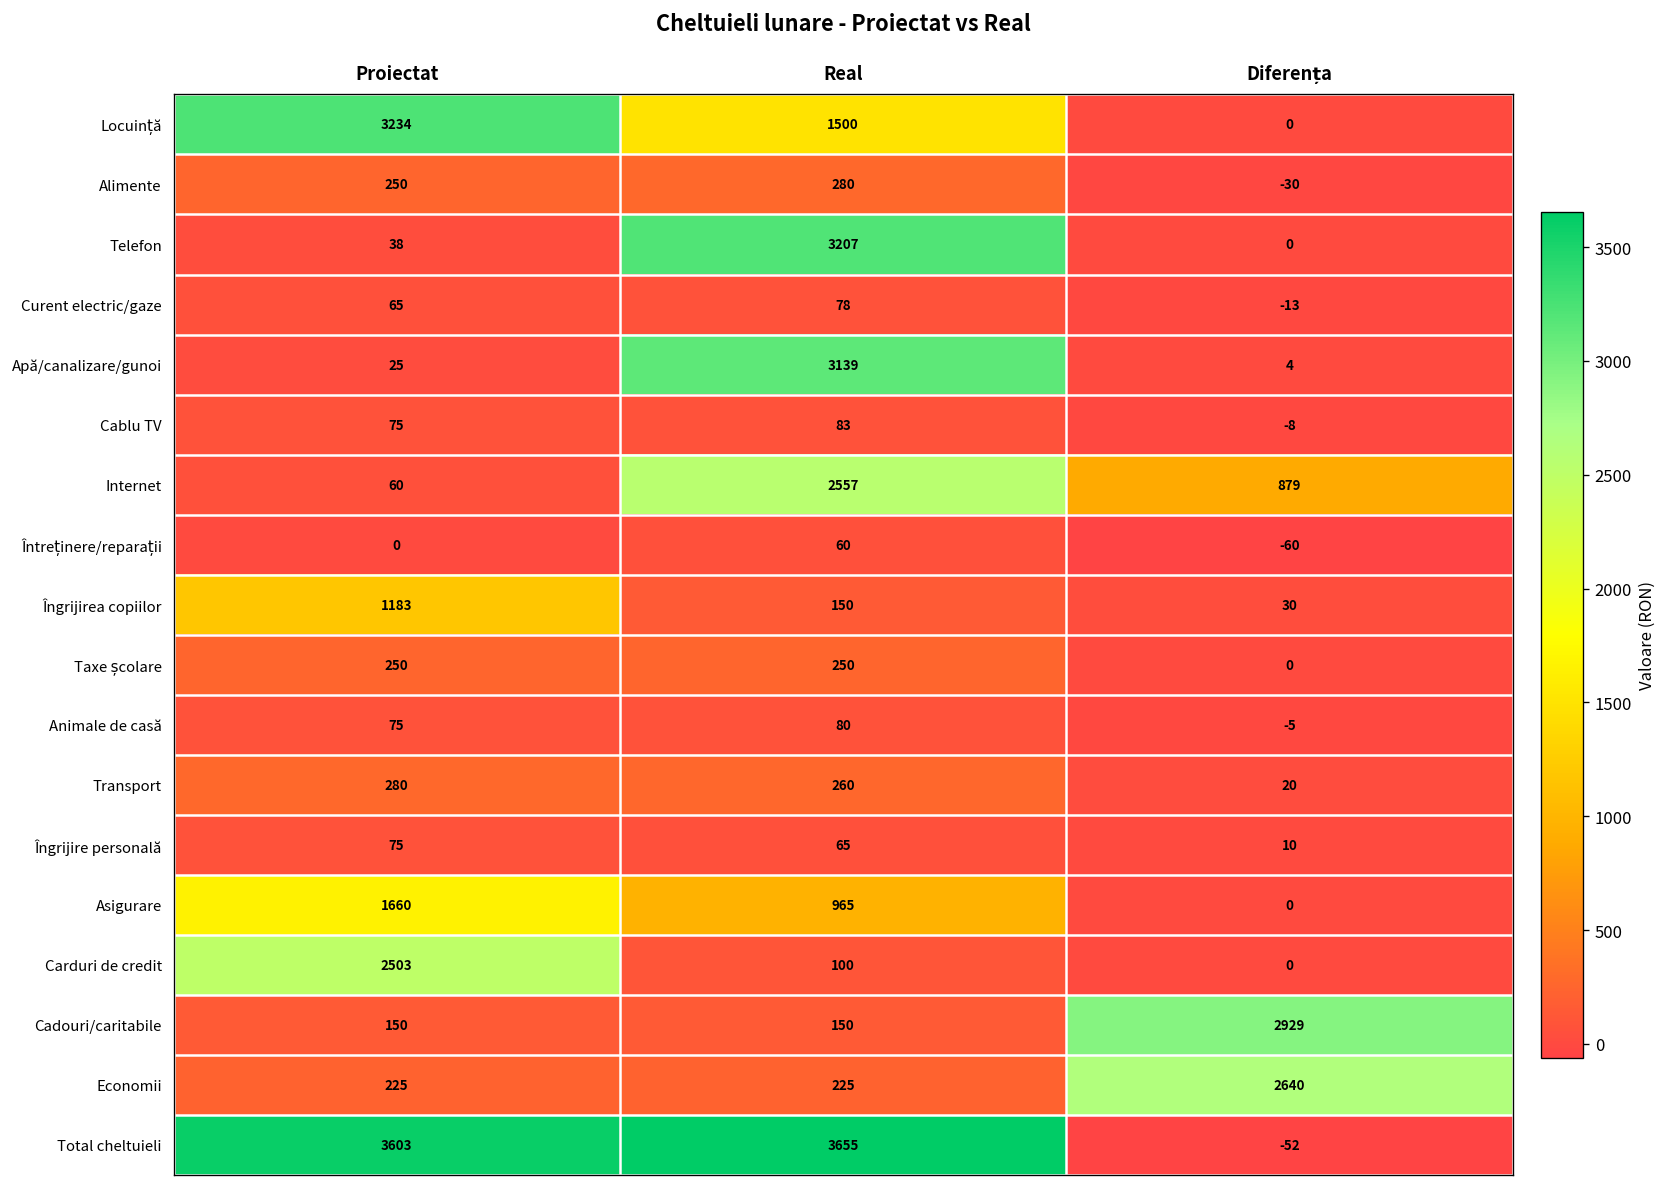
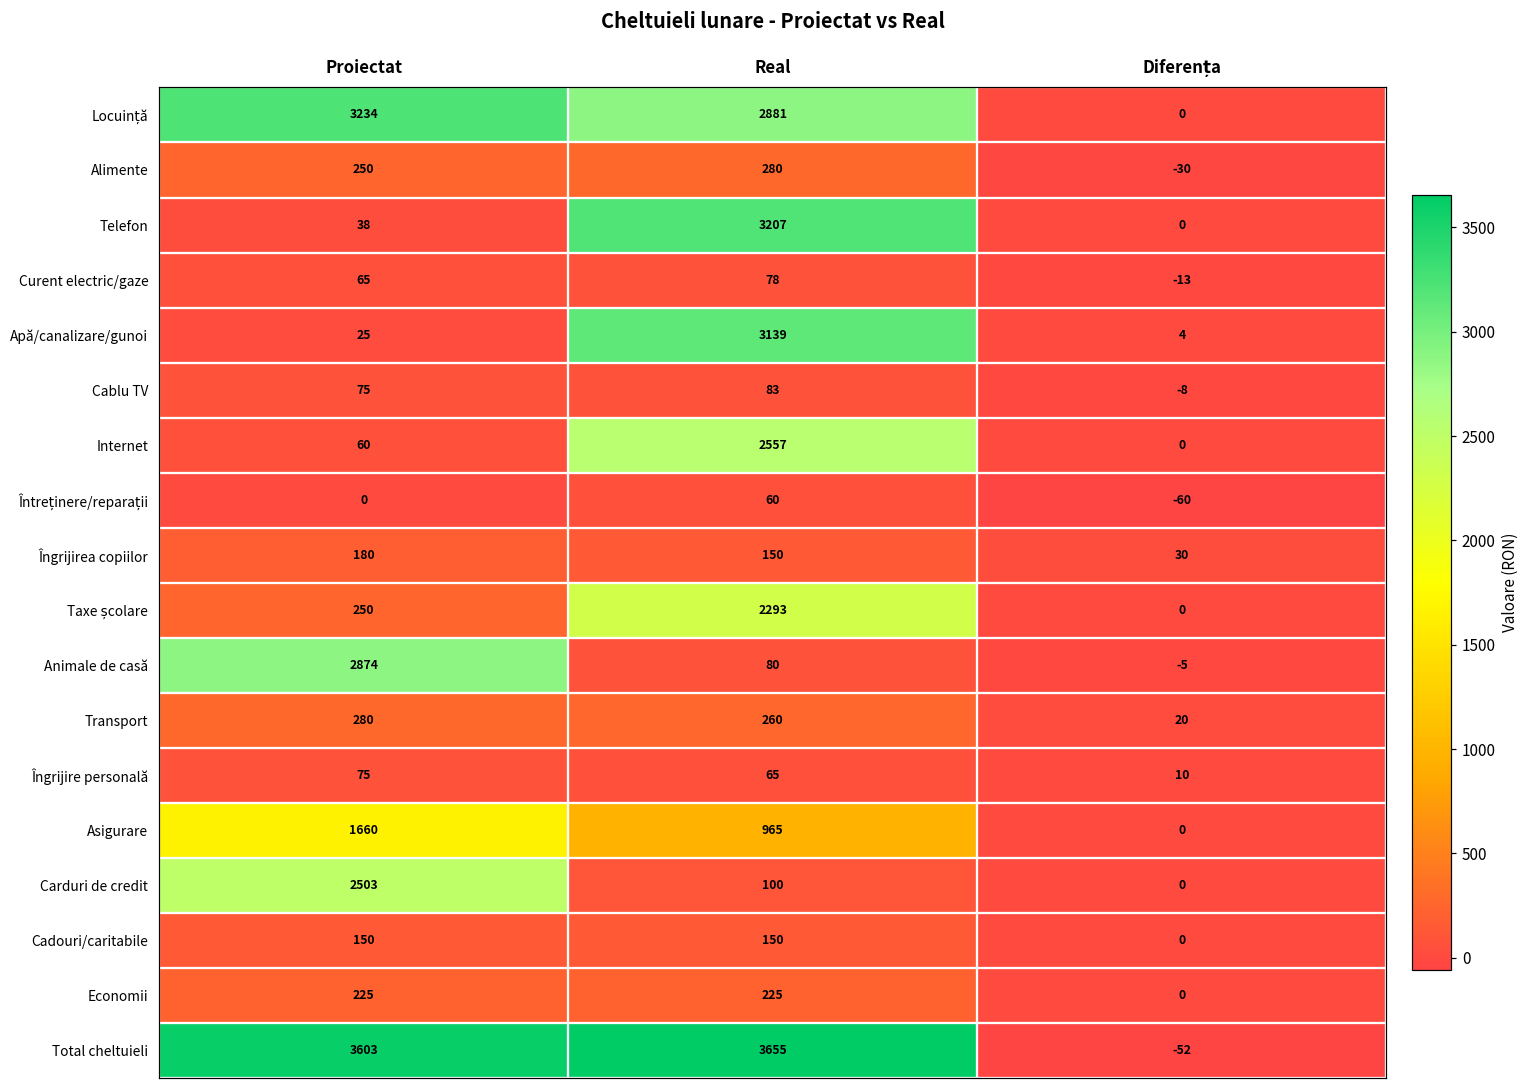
  {
    "Locuință": {
      "Proiectat": 3234,
-     "Real": 1500,
+     "Real": 2881,
      "Diferența": 0
    },
    "Alimente": {
      "Proiectat": 250,
      "Real": 280,
      "Diferența": -30
    },
    "Telefon": {
      "Proiectat": 38,
      "Real": 3207,
      "Diferența": 0
    },
    "Curent electric/gaze": {
      "Proiectat": 65,
      "Real": 78,
      "Diferența": -13
    },
    "Apă/canalizare/gunoi": {
      "Proiectat": 25,
      "Real": 3139,
      "Diferența": 4
    },
    "Cablu TV": {
      "Proiectat": 75,
      "Real": 83,
      "Diferența": -8
    },
    "Internet": {
      "Proiectat": 60,
      "Real": 2557,
-     "Diferența": 879
+     "Diferența": 0
    },
    "Întreținere/reparații": {
      "Proiectat": 0,
      "Real": 60,
      "Diferența": -60
    },
    "Îngrijirea copiilor": {
-     "Proiectat": 1183,
+     "Proiectat": 180,
      "Real": 150,
      "Diferența": 30
    },
    "Taxe școlare": {
      "Proiectat": 250,
-     "Real": 250,
+     "Real": 2293,
      "Diferența": 0
    },
    "Animale de casă": {
-     "Proiectat": 75,
+     "Proiectat": 2874,
      "Real": 80,
      "Diferența": -5
    },
    "Transport": {
      "Proiectat": 280,
      "Real": 260,
      "Diferența": 20
    },
    "Îngrijire personală": {
      "Proiectat": 75,
      "Real": 65,
      "Diferența": 10
    },
    "Asigurare": {
      "Proiectat": 1660,
      "Real": 965,
      "Diferența": 0
    },
    "Carduri de credit": {
      "Proiectat": 2503,
      "Real": 100,
      "Diferența": 0
    },
    "Cadouri/caritabile": {
      "Proiectat": 150,
      "Real": 150,
-     "Diferența": 2929
+     "Diferența": 0
    },
    "Economii": {
      "Proiectat": 225,
      "Real": 225,
-     "Diferența": 2640
+     "Diferența": 0
    },
    "Total cheltuieli": {
      "Proiectat": 3603,
      "Real": 3655,
      "Diferența": -52
    }
  }
